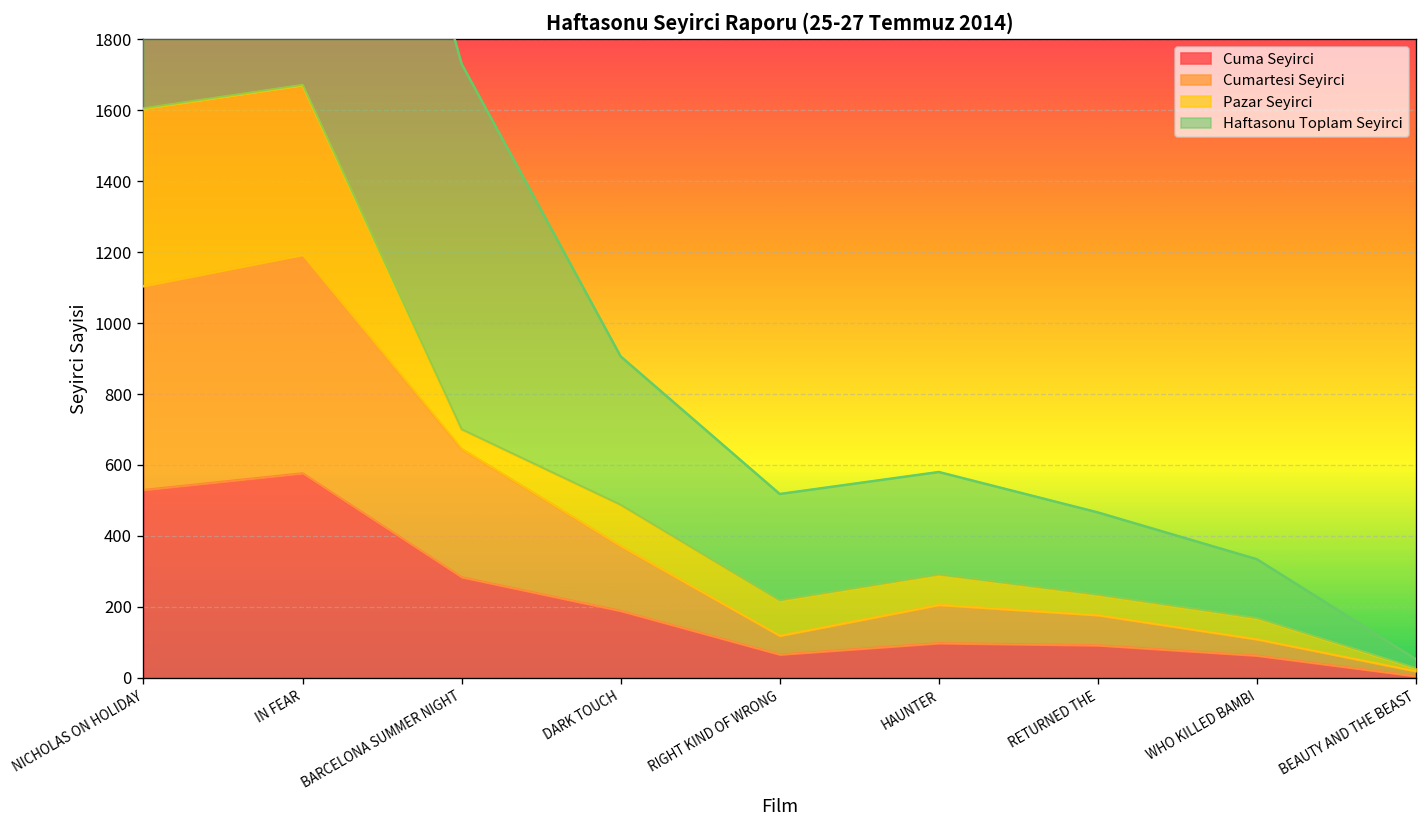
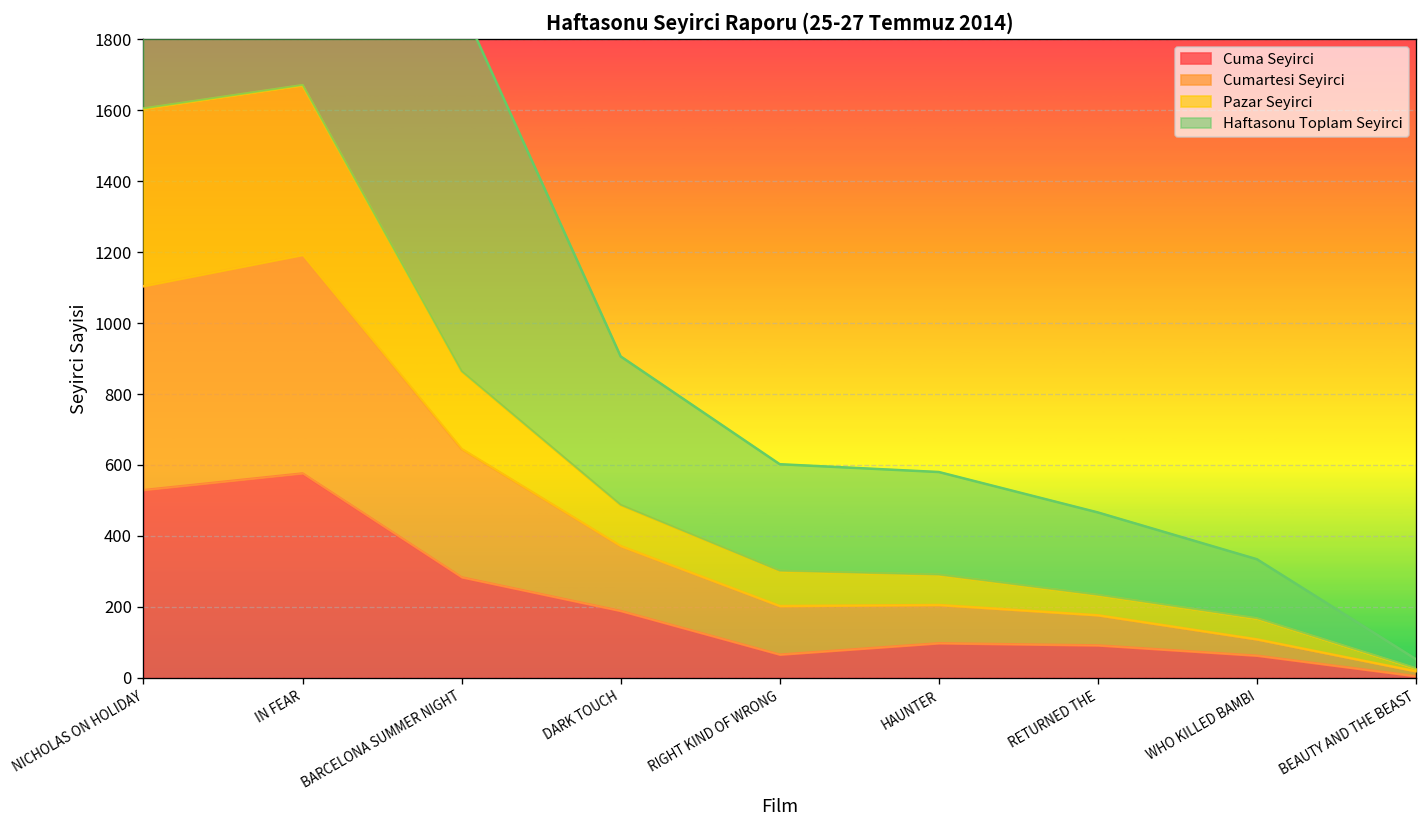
  {
    "Cuma Seyirci": {
      "NICHOLAS ON HOLIDAY": 530,
      "IN FEAR": 580,
      "BARCELONA SUMMER NIGHT": 280,
      "DARK TOUCH": 190,
      "RIGHT KIND OF WRONG": 70,
      "HAUNTER": 100,
      "RETURNED THE": 90,
      "WHO KILLED BAMBI": 60,
      "BEAUTY AND THE BEAST": 0
    },
    "Cumartesi Seyirci": {
      "NICHOLAS ON HOLIDAY": 580,
      "IN FEAR": 620,
      "BARCELONA SUMMER NIGHT": 360,
      "DARK TOUCH": 180,
-     "RIGHT KIND OF WRONG": 50,
+     "RIGHT KIND OF WRONG": 140,
      "HAUNTER": 110,
      "RETURNED THE": 90,
      "WHO KILLED BAMBI": 50
    },
    "Pazar Seyirci": {
      "NICHOLAS ON HOLIDAY": 500,
      "IN FEAR": 480,
-     "BARCELONA SUMMER NIGHT": 60,
+     "BARCELONA SUMMER NIGHT": 220,
      "DARK TOUCH": 120,
      "RIGHT KIND OF WRONG": 100,
      "HAUNTER": 90,
      "RETURNED THE": 60,
      "WHO KILLED BAMBI": 60
    },
    "Haftasonu Toplam Seyirci": {
      "DARK TOUCH": 420,
      "RIGHT KIND OF WRONG": 300,
      "HAUNTER": 290,
      "RETURNED THE": 230,
      "WHO KILLED BAMBI": 170,
      "BEAUTY AND THE BEAST": 30
    }
  }
